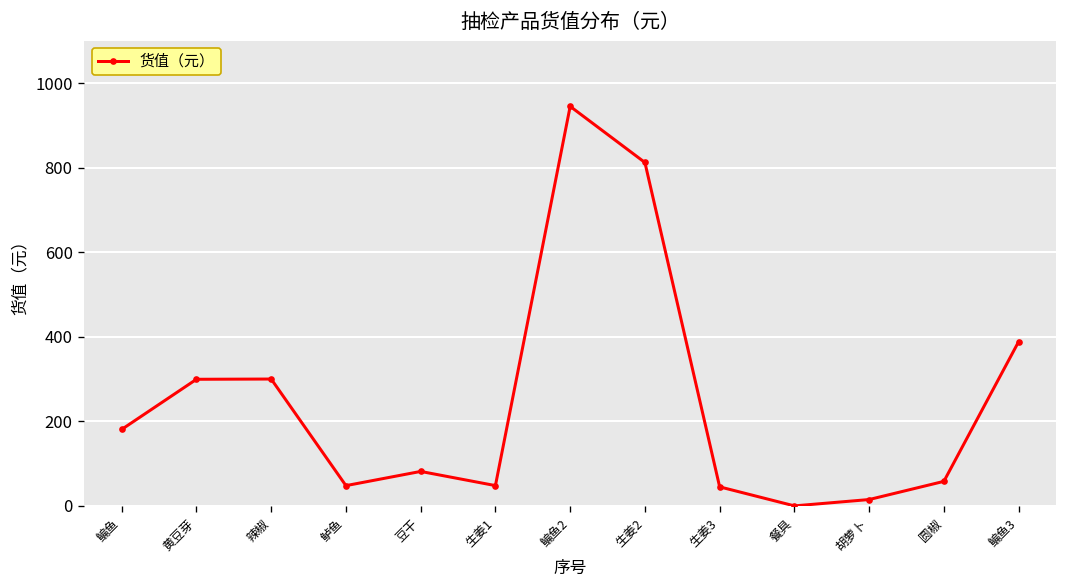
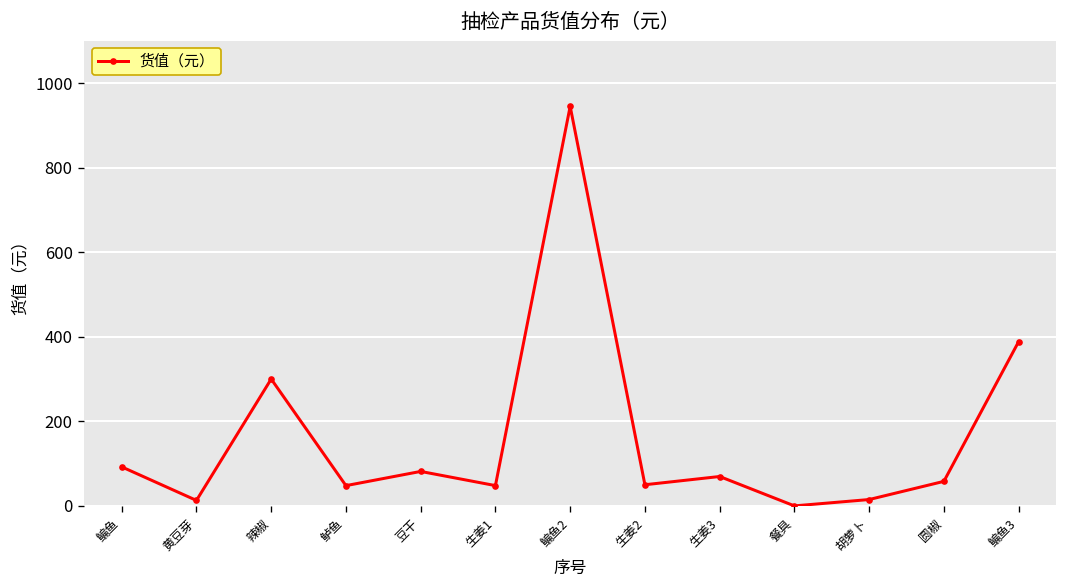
  {
-   "鳊鱼": 180,
-   "黄豆芽": 300,
+   "鳊鱼": 90,
+   "黄豆芽": 10,
    "辣椒": 300,
    "鲈鱼": 50,
    "豆干": 80,
    "生姜1": 50,
    "鳊鱼2": 950,
-   "生姜2": 810,
-   "生姜3": 50,
+   "生姜2": 50,
+   "生姜3": 70,
    "餐具": 0,
    "胡萝卜": 20,
    "圆椒": 60,
    "鳊鱼3": 390
  }
